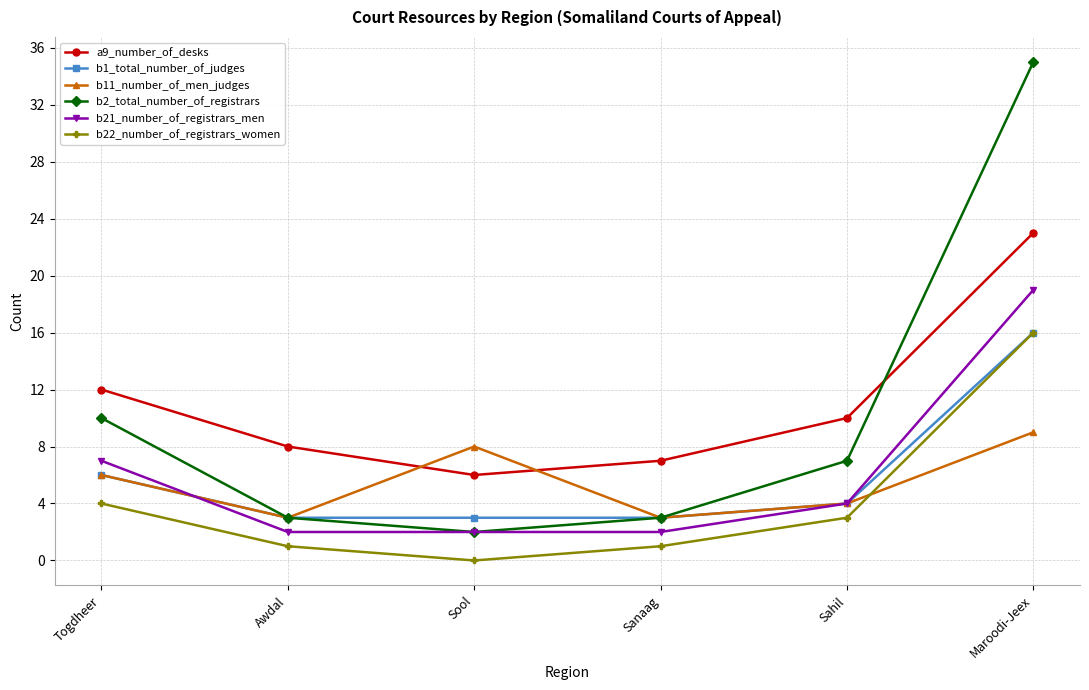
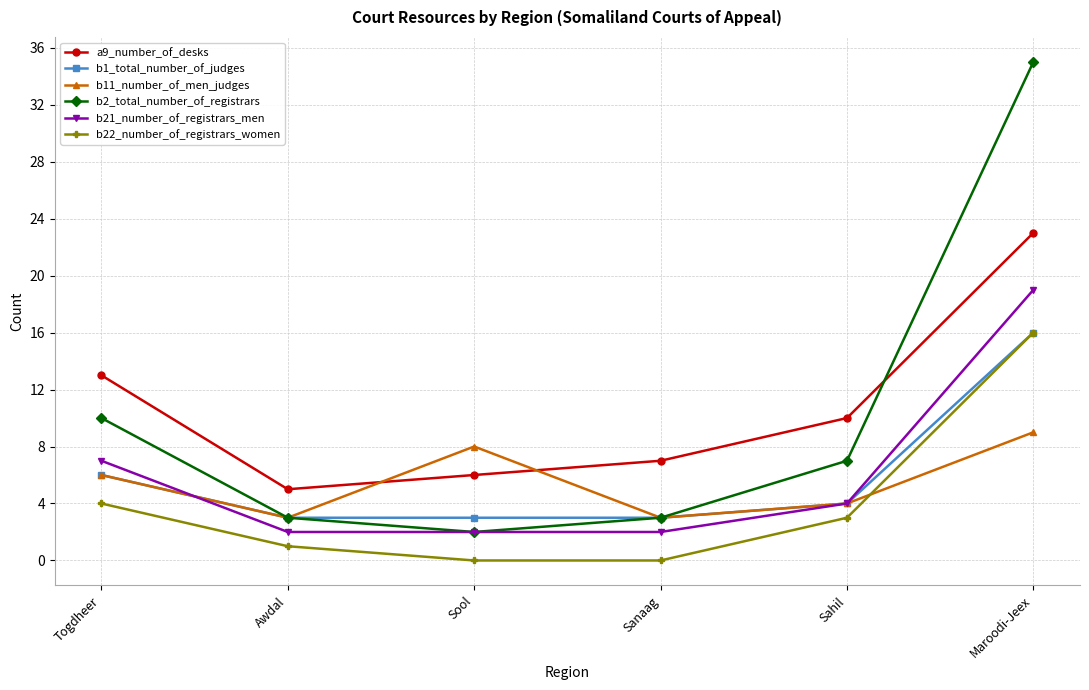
  {
    "a9_number_of_desks": {
-     "Togdheer": 12,
-     "Awdal": 8,
+     "Togdheer": 13,
+     "Awdal": 5,
      "Sool": 6,
      "Sanaag": 7,
      "Sahil": 10,
      "Maroodi-Jeex": 23
    },
    "b1_total_number_of_judges": {
      "Sool": 3
    },
    "b11_number_of_men_judges": {
      "Sool": 8,
      "Maroodi-Jeex": 9
    },
    "b2_total_number_of_registrars": {
      "Togdheer": 10,
      "Sahil": 7,
      "Maroodi-Jeex": 35
    },
    "b21_number_of_registrars_men": {
      "Togdheer": 7,
      "Awdal": 2,
      "Sanaag": 2,
      "Maroodi-Jeex": 19
    },
    "b22_number_of_registrars_women": {
      "Togdheer": 4,
      "Awdal": 1,
      "Sool": 0,
-     "Sanaag": 1,
+     "Sanaag": 0,
      "Sahil": 3
    }
  }
